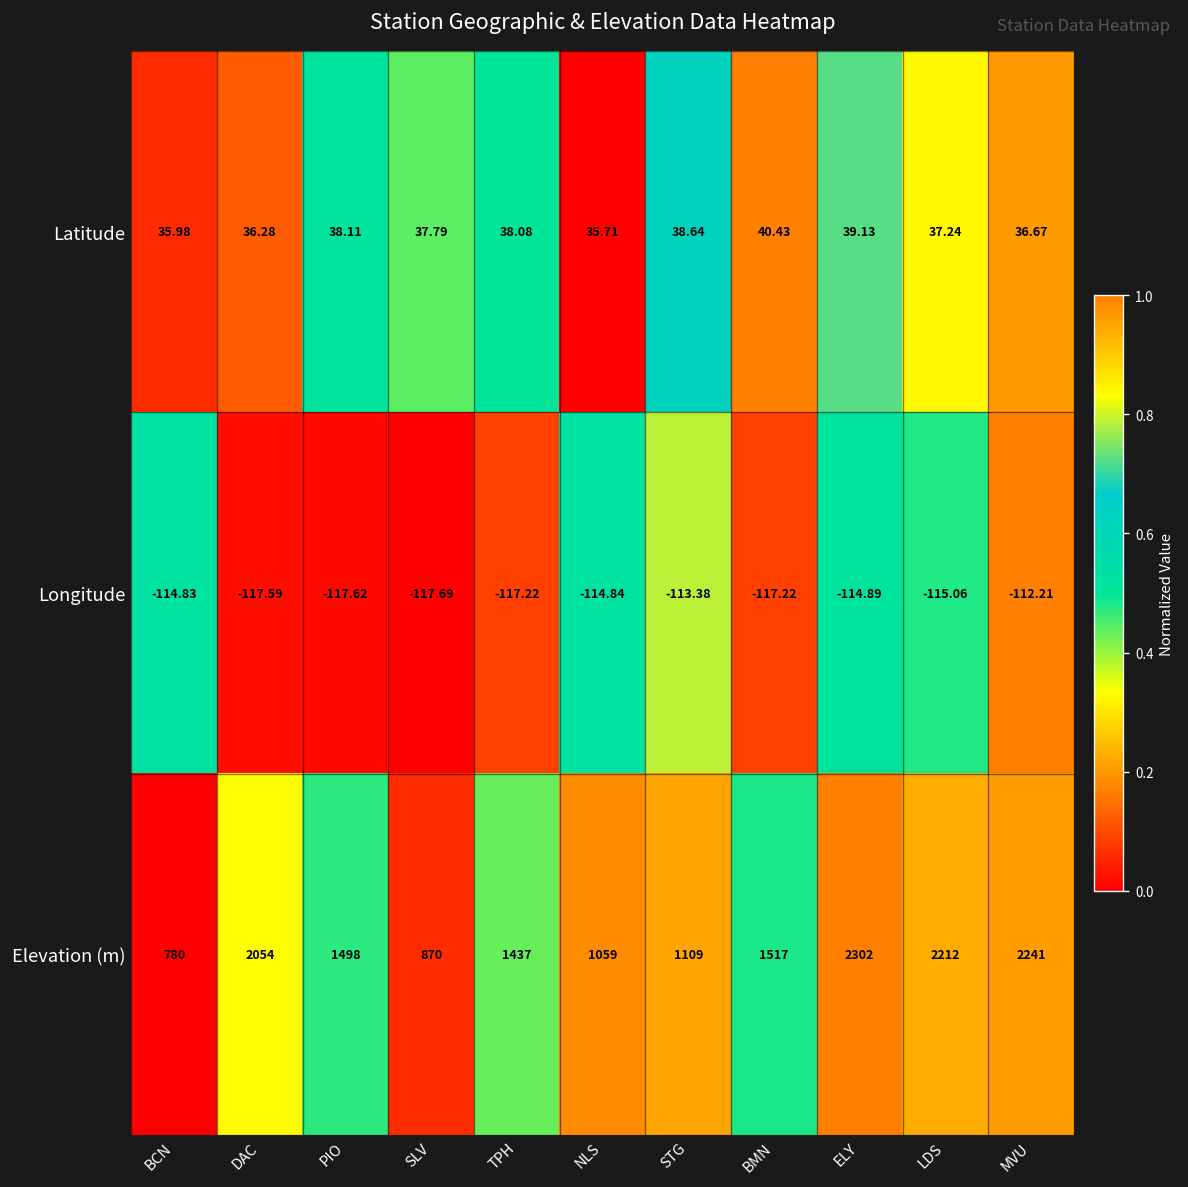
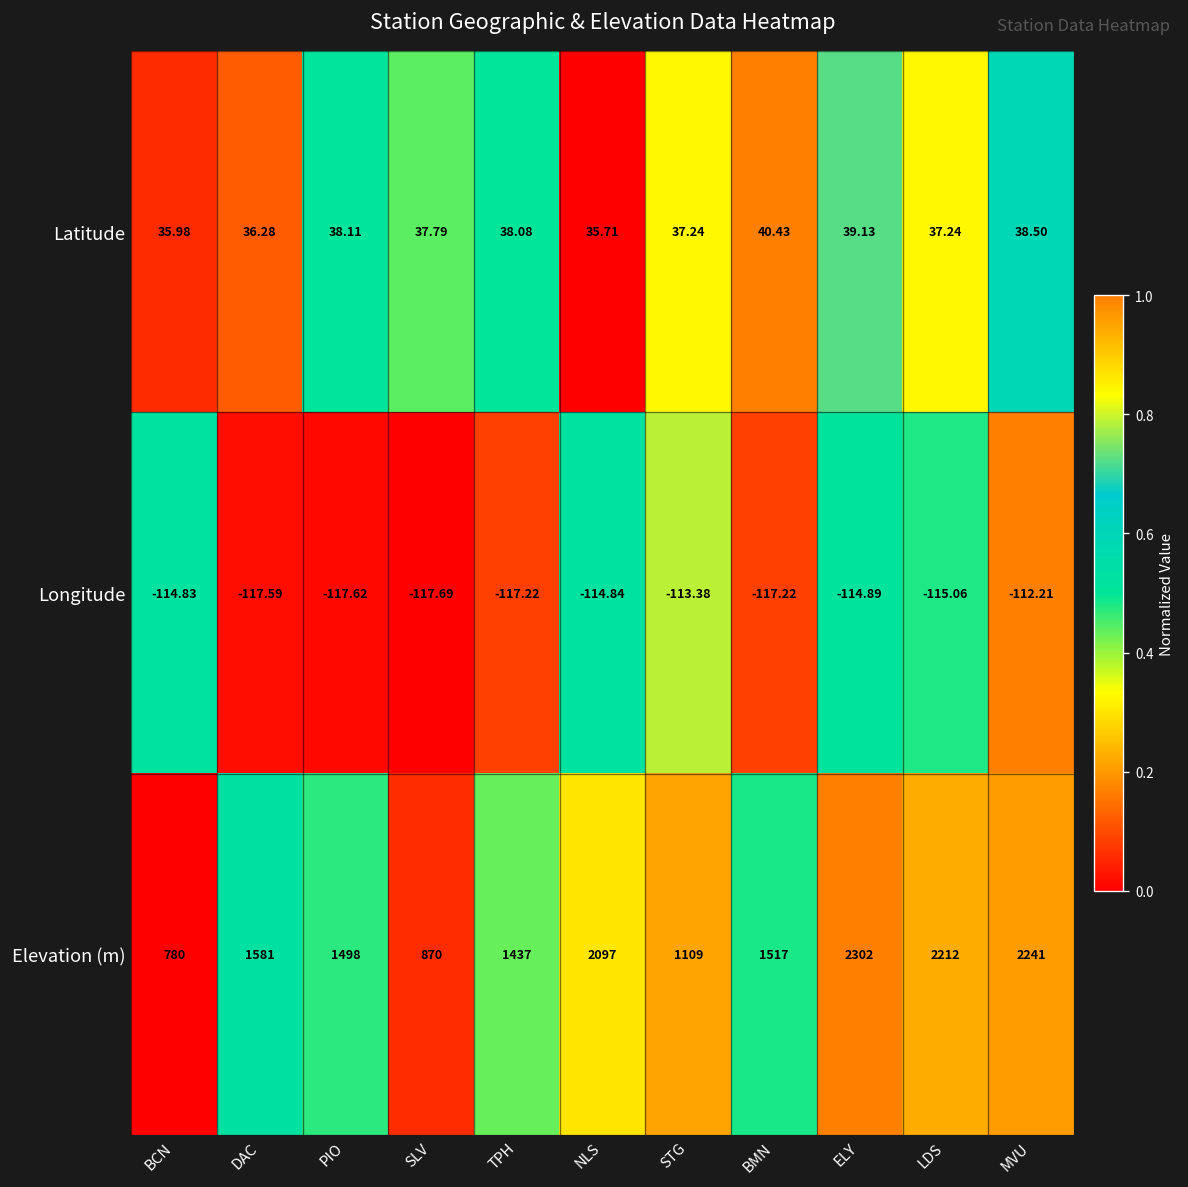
  {
    "Latitude": {
      "BCN": 35.98,
      "DAC": 36.28,
      "PIO": 38.11,
      "SLV": 37.79,
      "TPH": 38.08,
      "NLS": 35.71,
-     "STG": 38.64,
+     "STG": 37.24,
      "BMN": 40.43,
      "ELY": 39.13,
      "LDS": 37.24,
-     "MVU": 36.67
+     "MVU": 38.50
    },
    "Longitude": {
      "BCN": -114.83,
      "DAC": -117.59,
      "PIO": -117.62,
      "SLV": -117.69,
      "TPH": -117.22,
      "NLS": -114.84,
      "STG": -113.38,
      "BMN": -117.22,
      "ELY": -114.89,
      "LDS": -115.06,
      "MVU": -112.21
    },
    "Elevation (m)": {
      "BCN": 780,
-     "DAC": 2054,
+     "DAC": 1581,
      "PIO": 1498,
      "SLV": 870,
      "TPH": 1437,
-     "NLS": 1059,
+     "NLS": 2097,
      "STG": 1109,
      "BMN": 1517,
      "ELY": 2302,
      "LDS": 2212,
      "MVU": 2241
    }
  }
